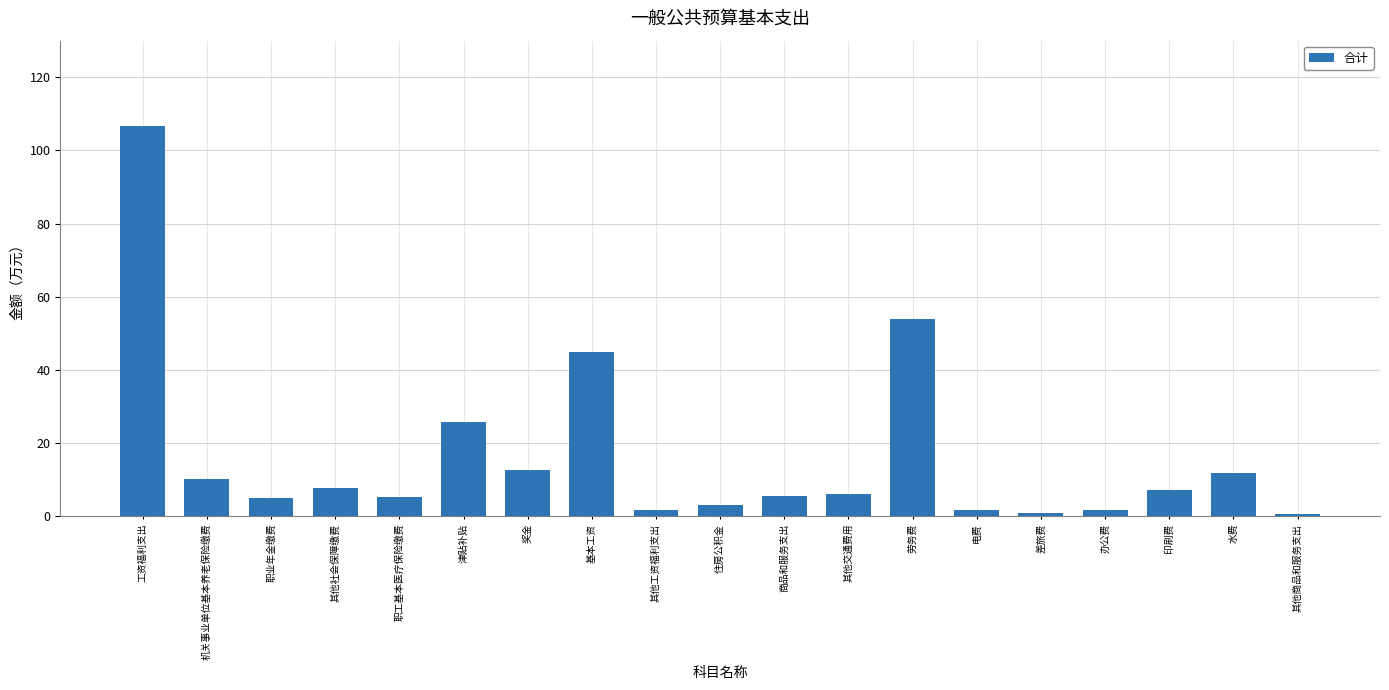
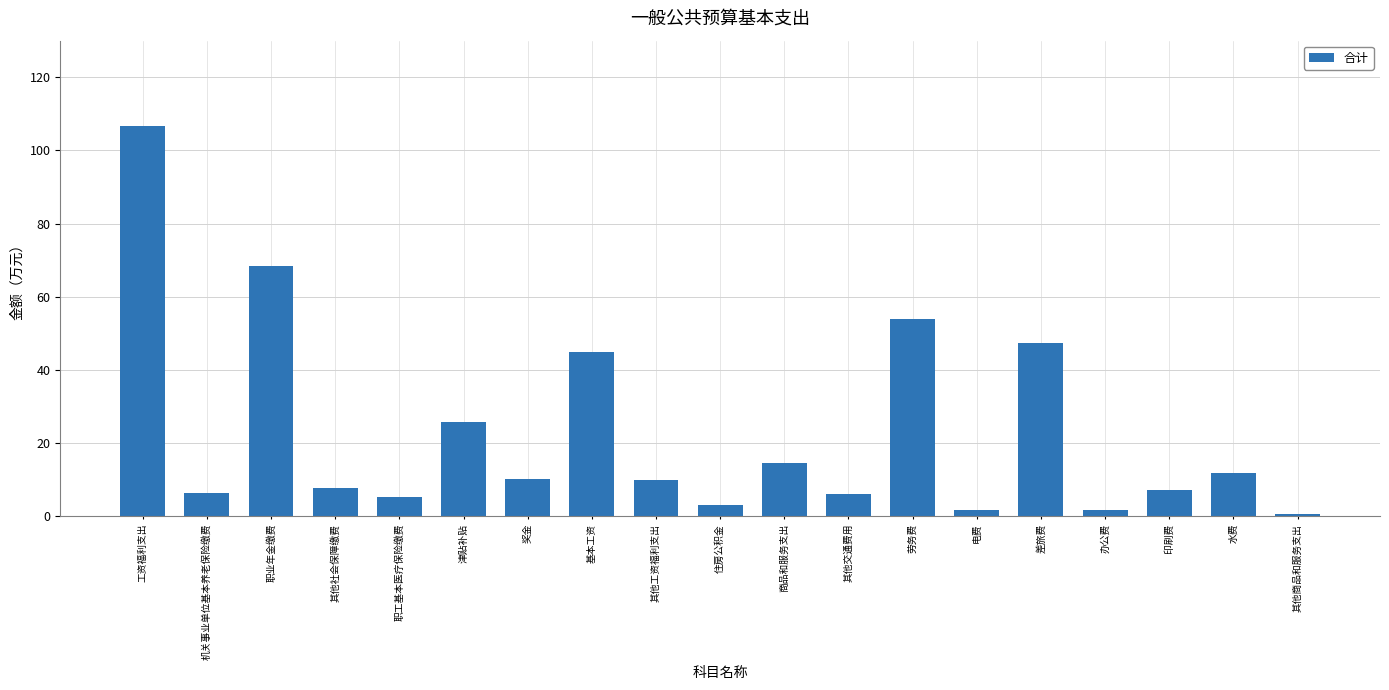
  {
    "工资福利支出": 107,
-   "机关事业单位基本养老保险缴费": 10,
-   "职业年金缴费": 5,
+   "机关事业单位基本养老保险缴费": 6,
+   "职业年金缴费": 68,
    "其他社会保障缴费": 8,
    "职工基本医疗保险缴费": 5,
    "津贴补贴": 26,
-   "奖金": 13,
+   "奖金": 10,
    "基本工资": 45,
-   "其他工资福利支出": 2,
+   "其他工资福利支出": 10,
    "住房公积金": 3,
-   "商品和服务支出": 6,
+   "商品和服务支出": 15,
    "其他交通费用": 6,
    "劳务费": 54,
    "电费": 2,
-   "差旅费": 1,
+   "差旅费": 47,
    "办公费": 2,
    "印刷费": 7,
    "水费": 12
  }
